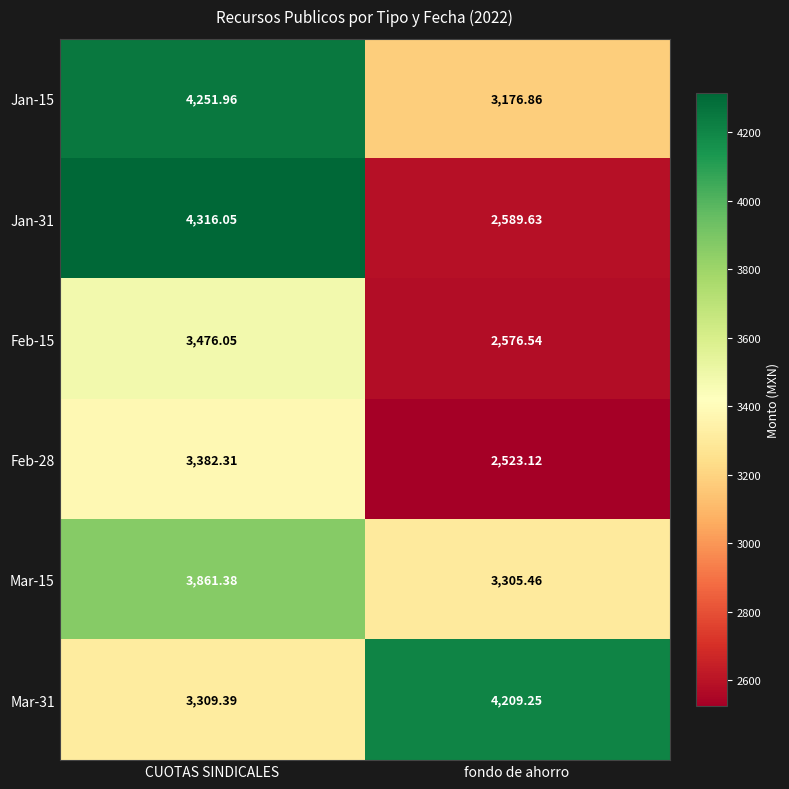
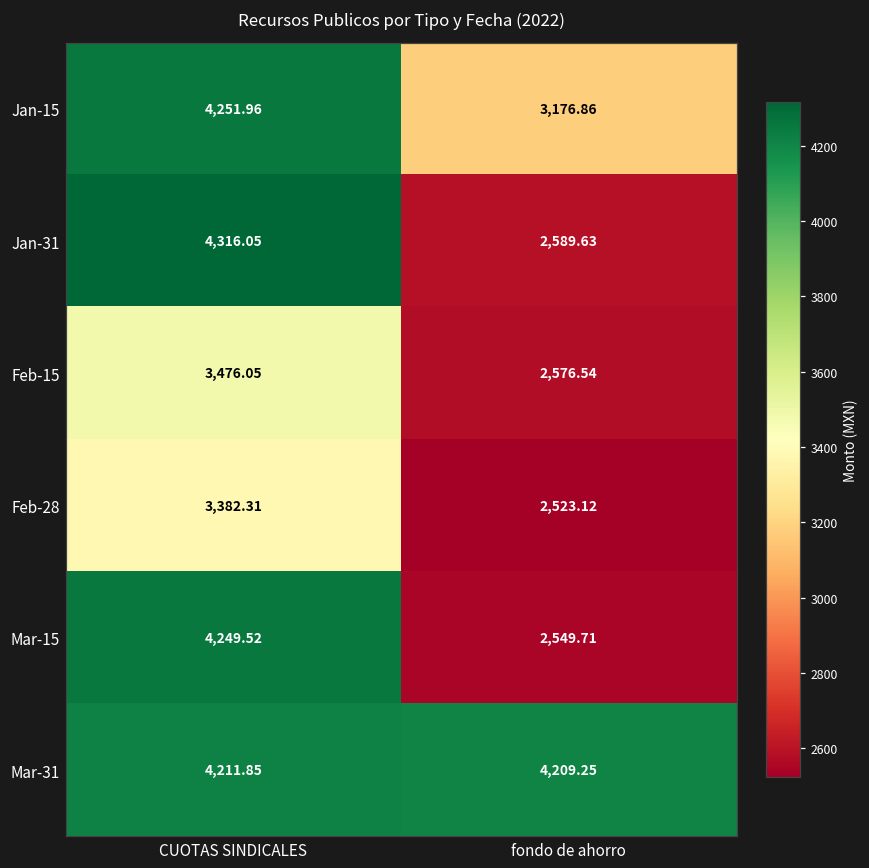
  {
    "Jan-15": {
      "CUOTAS SINDICALES": "4,251.96",
      "fondo de ahorro": "3,176.86"
    },
    "Jan-31": {
      "CUOTAS SINDICALES": "4,316.05",
      "fondo de ahorro": "2,589.63"
    },
    "Feb-15": {
      "CUOTAS SINDICALES": "3,476.05",
      "fondo de ahorro": "2,576.54"
    },
    "Feb-28": {
      "CUOTAS SINDICALES": "3,382.31",
      "fondo de ahorro": "2,523.12"
    },
    "Mar-15": {
-     "CUOTAS SINDICALES": "3,861.38",
-     "fondo de ahorro": "3,305.46"
+     "CUOTAS SINDICALES": "4,249.52",
+     "fondo de ahorro": "2,549.71"
    },
    "Mar-31": {
-     "CUOTAS SINDICALES": "3,309.39",
+     "CUOTAS SINDICALES": "4,211.85",
      "fondo de ahorro": "4,209.25"
    }
  }
